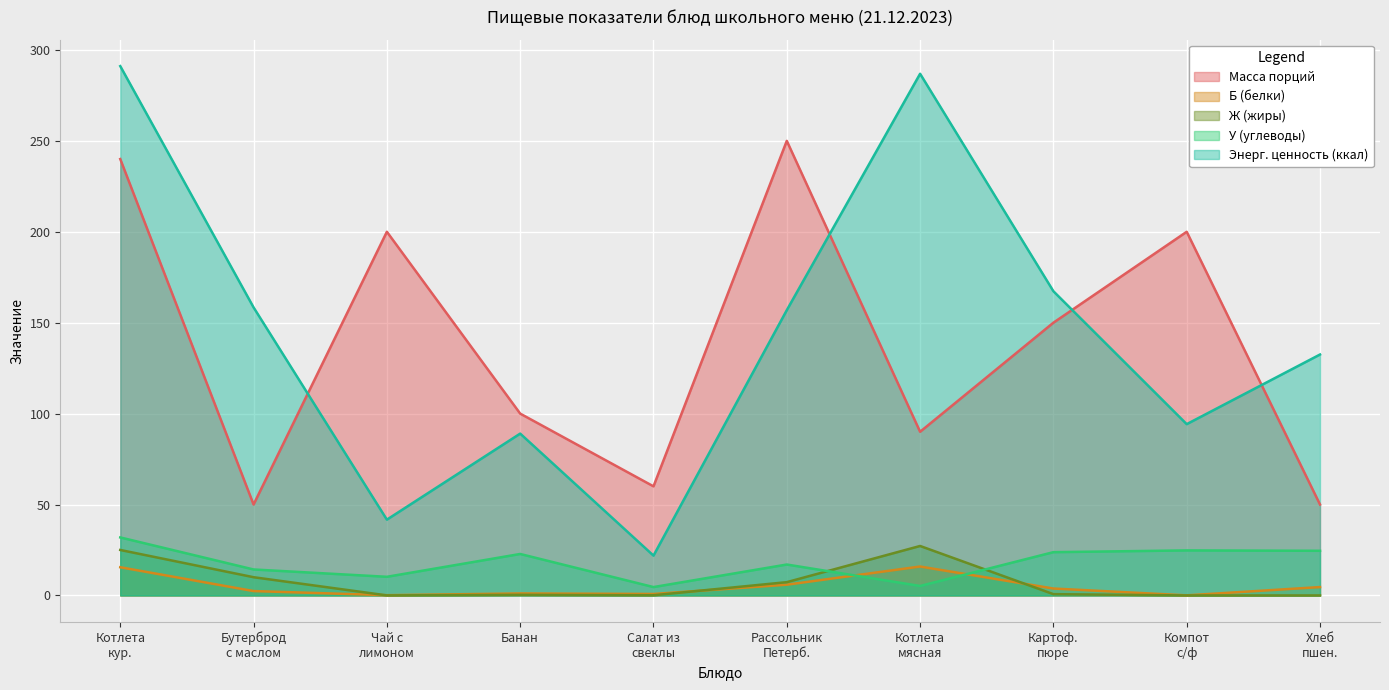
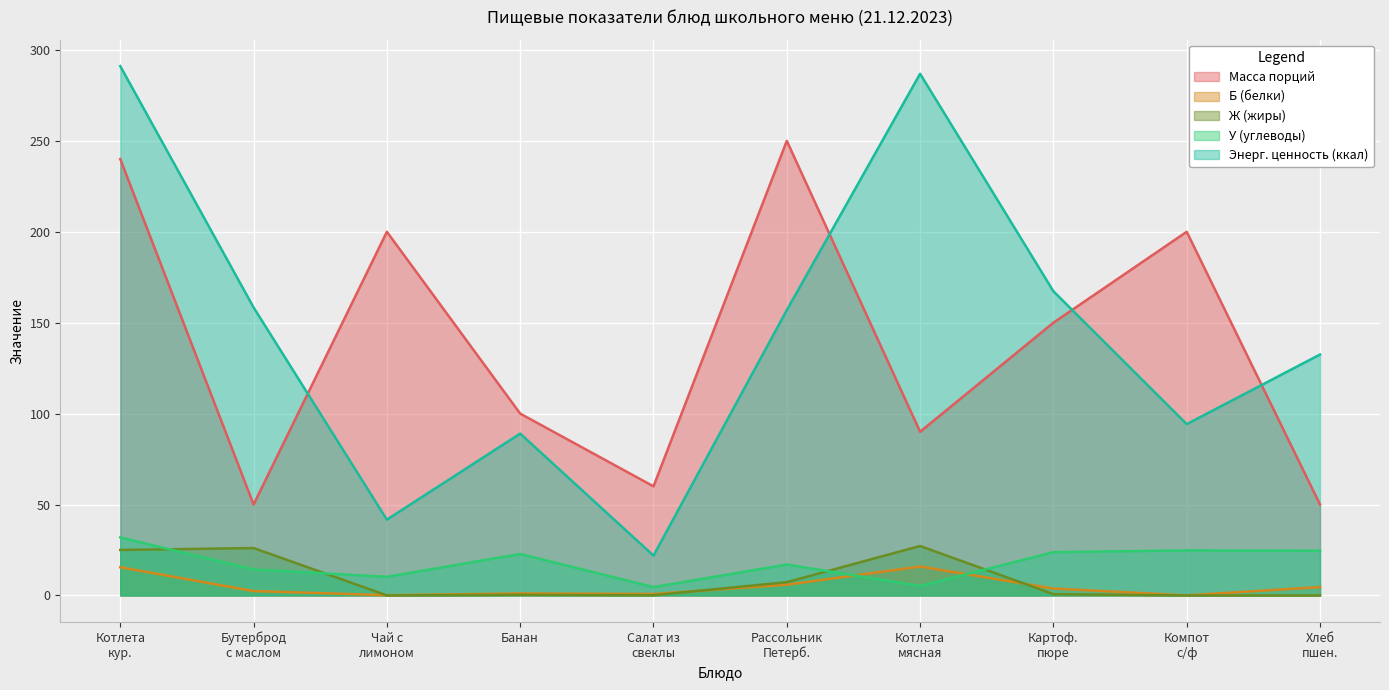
  {
    "Ж (жиры)": {
      "Котлета кур.": 25,
-     "Бутерброд с маслом": 10,
+     "Бутерброд с маслом": 26,
      "Котлета мясная": 27,
      "Картоф. пюре": 1,
      "Хлеб пшен.": 0
    }
  }
